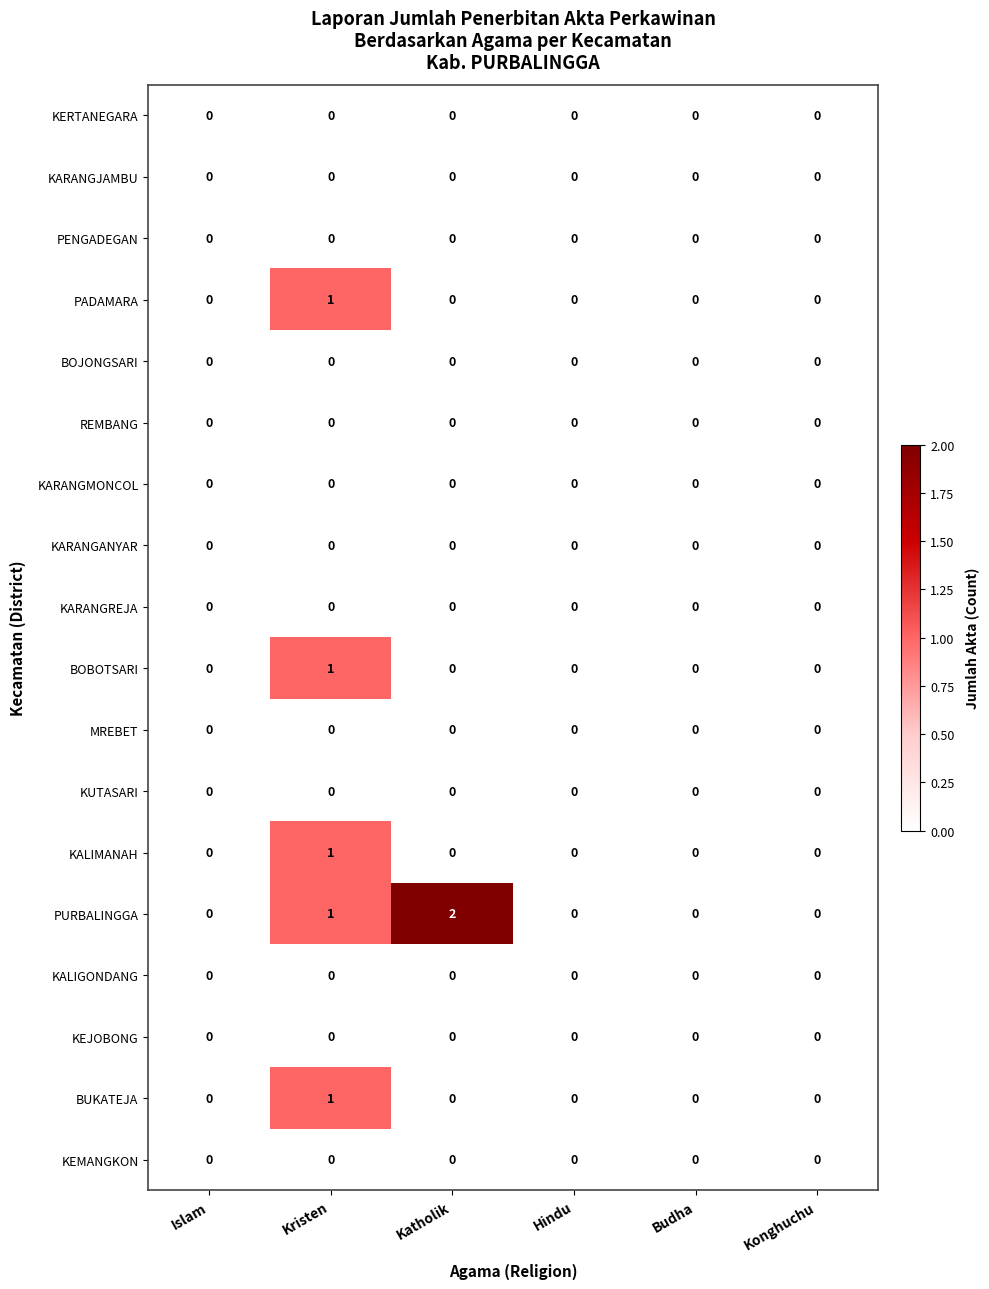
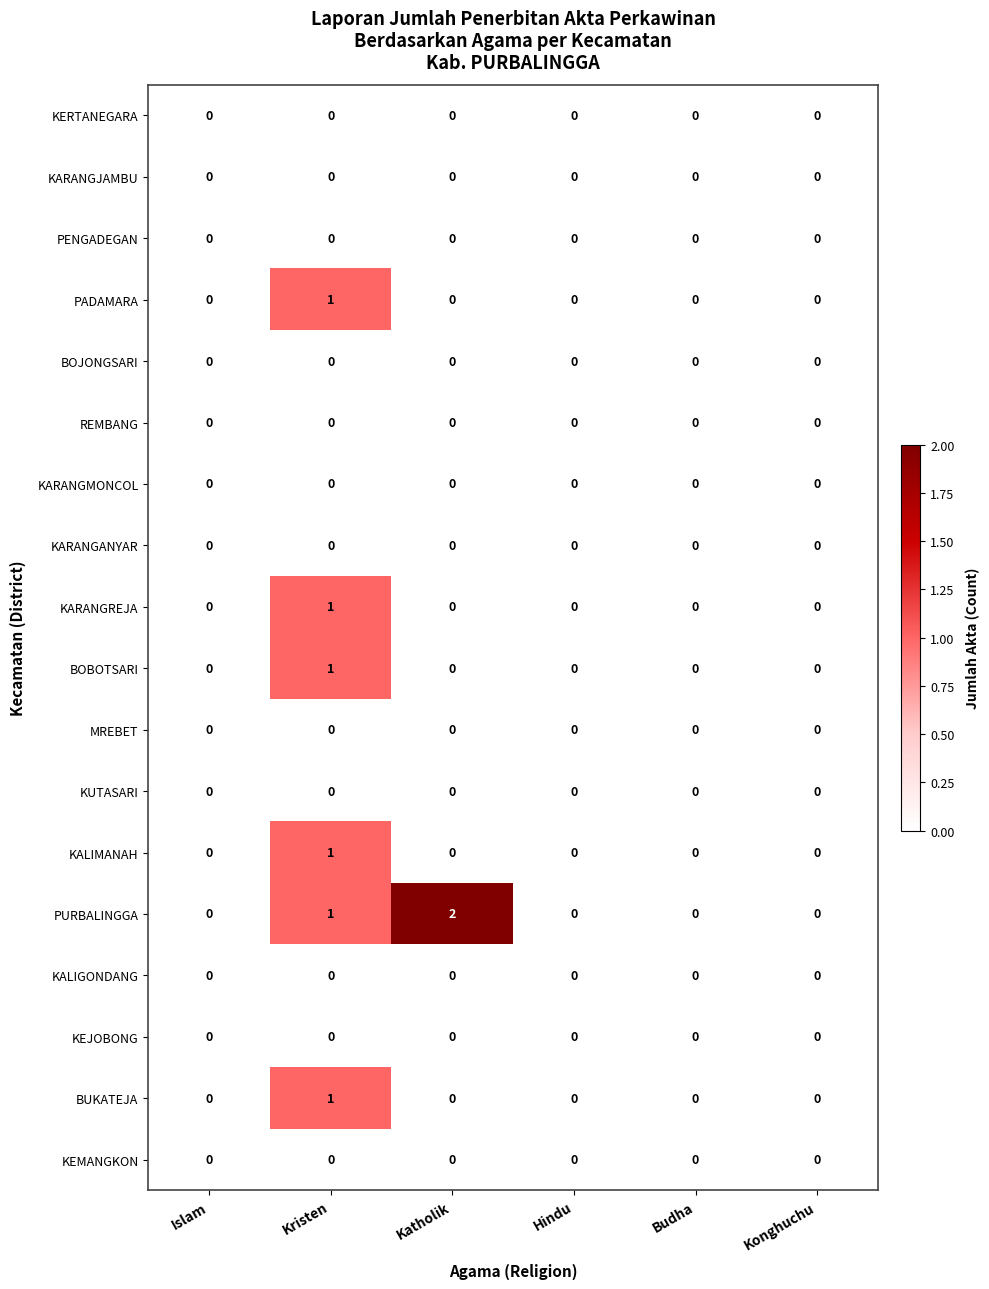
  {
    "KERTANEGARA": {
      "Islam": 0,
      "Kristen": 0,
      "Katholik": 0,
      "Hindu": 0,
      "Budha": 0,
      "Konghuchu": 0
    },
    "KARANGJAMBU": {
      "Islam": 0,
      "Kristen": 0,
      "Katholik": 0,
      "Hindu": 0,
      "Budha": 0,
      "Konghuchu": 0
    },
    "PENGADEGAN": {
      "Islam": 0,
      "Kristen": 0,
      "Katholik": 0,
      "Hindu": 0,
      "Budha": 0,
      "Konghuchu": 0
    },
    "PADAMARA": {
      "Islam": 0,
      "Kristen": 1,
      "Katholik": 0,
      "Hindu": 0,
      "Budha": 0,
      "Konghuchu": 0
    },
    "BOJONGSARI": {
      "Islam": 0,
      "Kristen": 0,
      "Katholik": 0,
      "Hindu": 0,
      "Budha": 0,
      "Konghuchu": 0
    },
    "REMBANG": {
      "Islam": 0,
      "Kristen": 0,
      "Katholik": 0,
      "Hindu": 0,
      "Budha": 0,
      "Konghuchu": 0
    },
    "KARANGMONCOL": {
      "Islam": 0,
      "Kristen": 0,
      "Katholik": 0,
      "Hindu": 0,
      "Budha": 0,
      "Konghuchu": 0
    },
    "KARANGANYAR": {
      "Islam": 0,
      "Kristen": 0,
      "Katholik": 0,
      "Hindu": 0,
      "Budha": 0,
      "Konghuchu": 0
    },
    "KARANGREJA": {
      "Islam": 0,
-     "Kristen": 0,
+     "Kristen": 1,
      "Katholik": 0,
      "Hindu": 0,
      "Budha": 0,
      "Konghuchu": 0
    },
    "BOBOTSARI": {
      "Islam": 0,
      "Kristen": 1,
      "Katholik": 0,
      "Hindu": 0,
      "Budha": 0,
      "Konghuchu": 0
    },
    "MREBET": {
      "Islam": 0,
      "Kristen": 0,
      "Katholik": 0,
      "Hindu": 0,
      "Budha": 0,
      "Konghuchu": 0
    },
    "KUTASARI": {
      "Islam": 0,
      "Kristen": 0,
      "Katholik": 0,
      "Hindu": 0,
      "Budha": 0,
      "Konghuchu": 0
    },
    "KALIMANAH": {
      "Islam": 0,
      "Kristen": 1,
      "Katholik": 0,
      "Hindu": 0,
      "Budha": 0,
      "Konghuchu": 0
    },
    "PURBALINGGA": {
      "Islam": 0,
      "Kristen": 1,
      "Katholik": 2,
      "Hindu": 0,
      "Budha": 0,
      "Konghuchu": 0
    },
    "KALIGONDANG": {
      "Islam": 0,
      "Kristen": 0,
      "Katholik": 0,
      "Hindu": 0,
      "Budha": 0,
      "Konghuchu": 0
    },
    "KEJOBONG": {
      "Islam": 0,
      "Kristen": 0,
      "Katholik": 0,
      "Hindu": 0,
      "Budha": 0,
      "Konghuchu": 0
    },
    "BUKATEJA": {
      "Islam": 0,
      "Kristen": 1,
      "Katholik": 0,
      "Hindu": 0,
      "Budha": 0,
      "Konghuchu": 0
    },
    "KEMANGKON": {
      "Islam": 0,
      "Kristen": 0,
      "Katholik": 0,
      "Hindu": 0,
      "Budha": 0,
      "Konghuchu": 0
    }
  }
